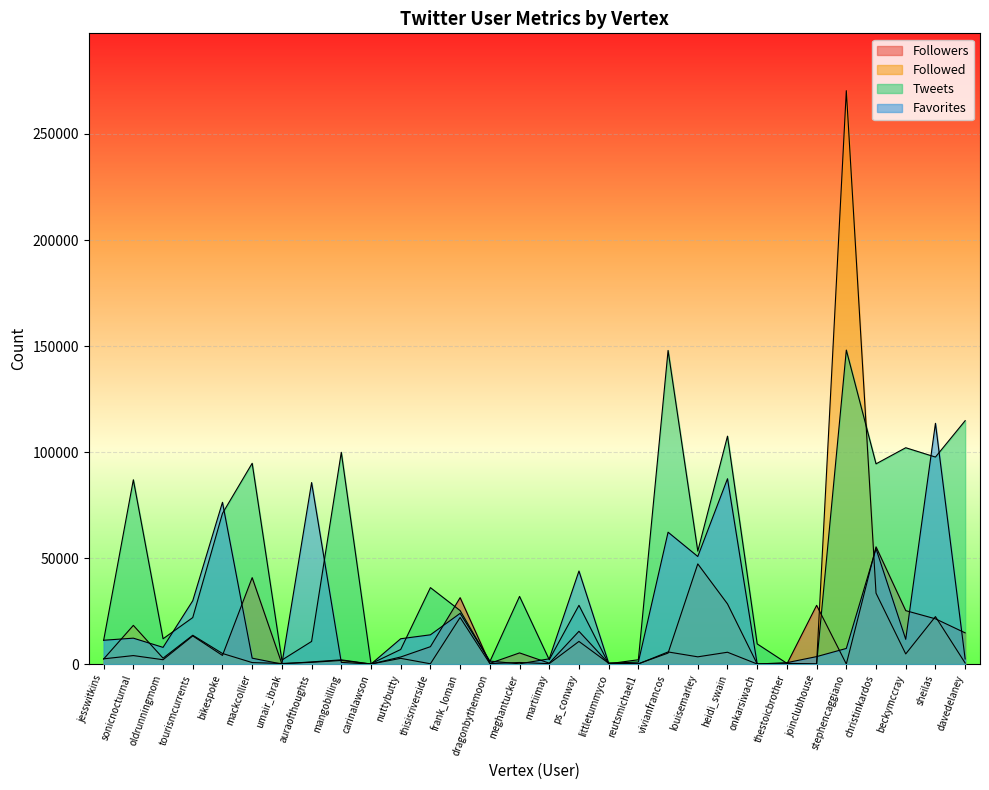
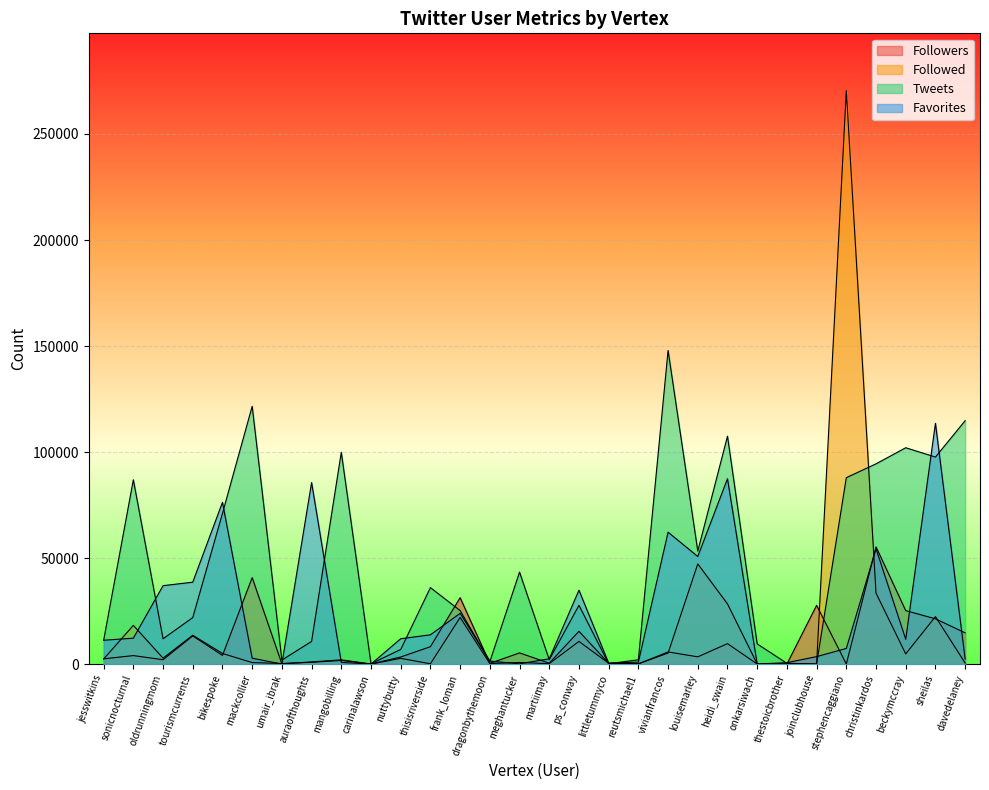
  {
    "Followers": {
      "sonicnocturnal": 4000,
      "mackcollier": 41000,
      "thisisriverside": 8000,
      "frank_loman": 31000,
      "meghantucker": 5000,
      "ps_conway": 15000,
      "louisemarley": 3000,
-     "heidi_swain": 6000,
+     "heidi_swain": 10000,
      "joinclubhouse": 28000,
      "stephencaggiano": 0,
      "beckymccray": 25000,
      "davedelaney": 15000
    },
    "Followed": {
      "sonicnocturnal": 18000,
      "mackcollier": 1000,
      "thisisriverside": 0,
      "frank_loman": 22000,
      "ps_conway": 11000,
      "louisemarley": 47000,
      "heidi_swain": 28000,
      "stephencaggiano": 270000,
      "christinkardos": 33000,
      "beckymccray": 5000,
      "davedelaney": 0
    },
    "Tweets": {
      "sonicnocturnal": 87000,
      "oldrunningmom": 12000,
      "tourismcurrents": 22000,
      "bikespoke": 71000,
-     "mackcollier": 95000,
+     "mackcollier": 122000,
      "umair_ibrak": 2000,
      "auraofthoughts": 11000,
      "mangobilling": 100000,
      "nuttybutty": 7000,
      "thisisriverside": 36000,
      "frank_loman": 25000,
-     "meghantucker": 32000,
+     "meghantucker": 43000,
      "ps_conway": 28000,
      "vivianfrancos": 148000,
      "louisemarley": 53000,
      "heidi_swain": 107000,
      "onkarsiwach": 10000,
-     "stephencaggiano": 148000,
+     "stephencaggiano": 88000,
      "christinkardos": 94000,
      "beckymccray": 102000,
      "sheilas": 98000,
      "davedelaney": 115000
    },
    "Favorites": {
      "sonicnocturnal": 12000,
-     "oldrunningmom": 8000,
-     "tourismcurrents": 30000,
+     "oldrunningmom": 37000,
+     "tourismcurrents": 39000,
      "bikespoke": 76000,
      "mackcollier": 3000,
      "auraofthoughts": 86000,
      "nuttybutty": 12000,
      "thisisriverside": 14000,
      "frank_loman": 24000,
-     "ps_conway": 44000,
+     "ps_conway": 35000,
      "vivianfrancos": 62000,
      "louisemarley": 51000,
      "heidi_swain": 87000,
      "joinclubhouse": 4000,
      "stephencaggiano": 7000,
      "beckymccray": 12000,
      "sheilas": 114000,
      "davedelaney": 2000
    }
  }
